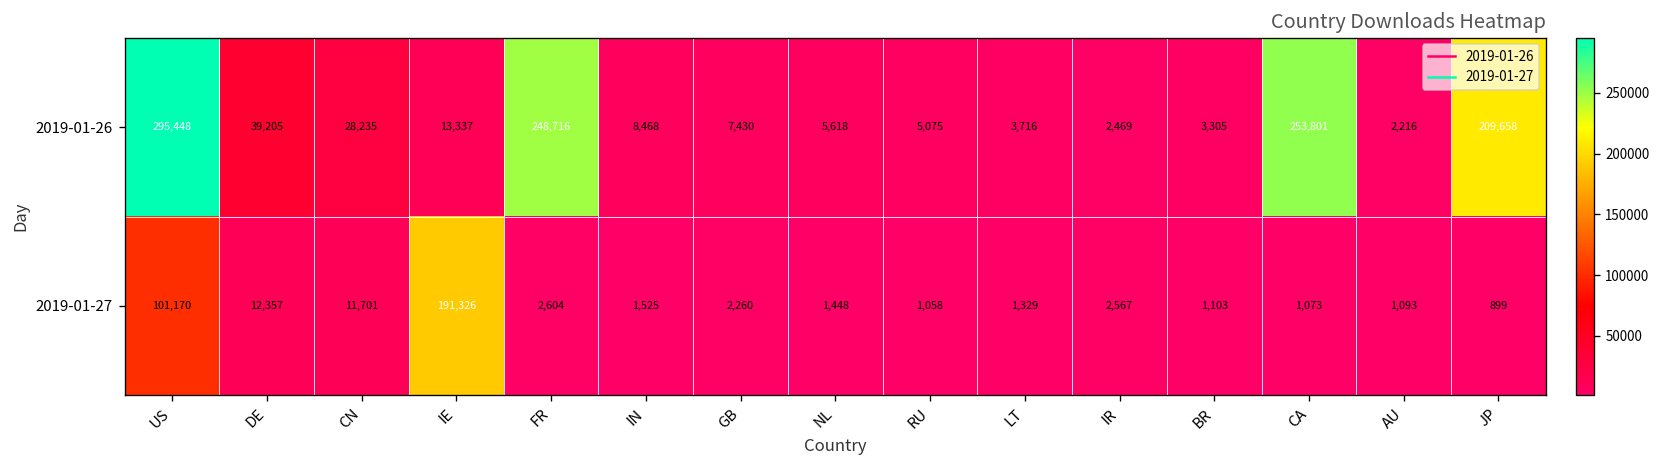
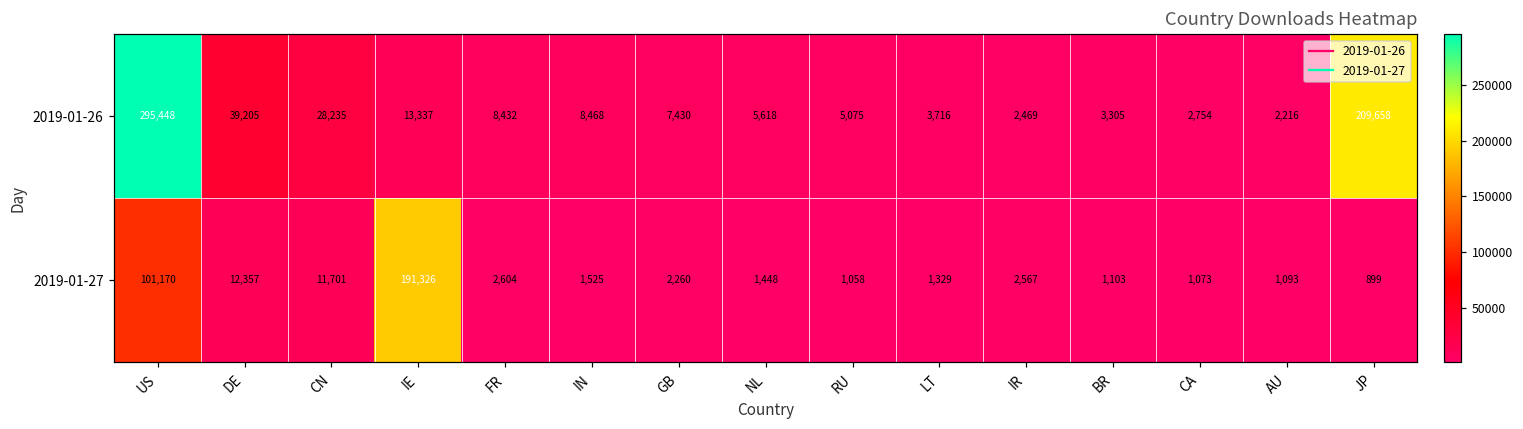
  {
    "2019-01-26": {
      "US": "295,448",
      "DE": "39,205",
      "CN": "28,235",
      "IE": "13,337",
-     "FR": "248,716",
+     "FR": "8,432",
      "IN": "8,468",
      "GB": "7,430",
      "NL": "5,618",
      "RU": "5,075",
      "LT": "3,716",
      "IR": "2,469",
      "BR": "3,305",
-     "CA": "253,801",
+     "CA": "2,754",
      "AU": "2,216",
      "JP": "209,658"
    },
    "2019-01-27": {
      "US": "101,170",
      "DE": "12,357",
      "CN": "11,701",
      "IE": "191,326",
      "FR": "2,604",
      "IN": "1,525",
      "GB": "2,260",
      "NL": "1,448",
      "RU": "1,058",
      "LT": "1,329",
      "IR": "2,567",
      "BR": "1,103",
      "CA": "1,073",
      "AU": "1,093",
      "JP": "899"
    }
  }
